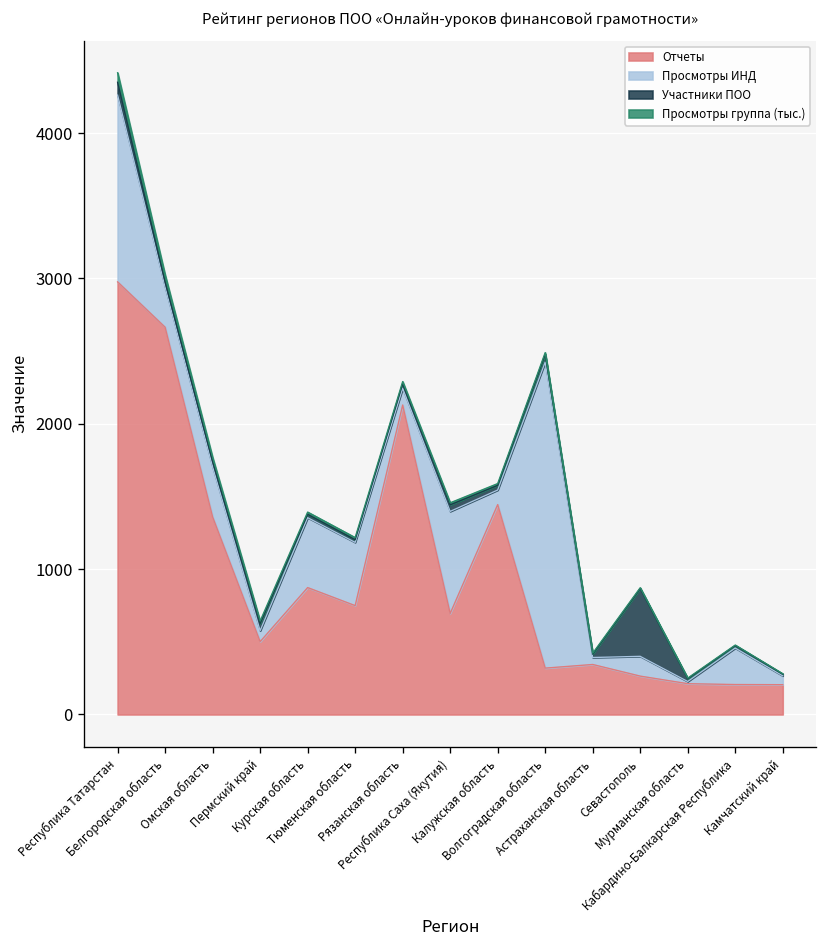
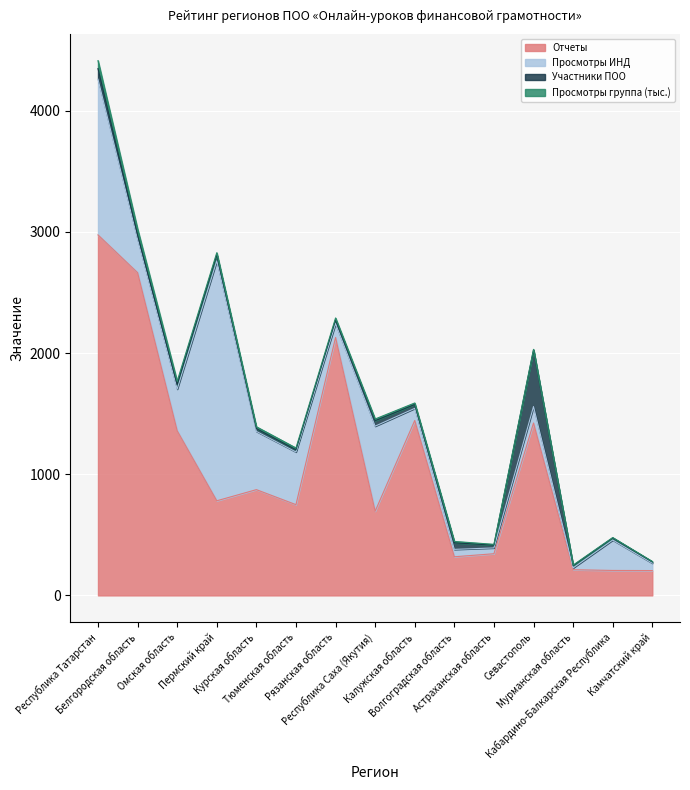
  {
    "Отчеты": {
      "Республика Татарстан": 2980,
      "Белгородская область": 2660,
      "Омская область": 1360,
-     "Пермский край": 500,
+     "Пермский край": 780,
      "Курская область": 870,
      "Тюменская область": 750,
      "Рязанская область": 2130,
      "Республика Саха (Якутия)": 700,
      "Калужская область": 1440,
      "Волгоградская область": 320,
      "Астраханская область": 340,
-     "Севастополь": 260,
+     "Севастополь": 1420,
      "Кабардино-Балкарская Республика": 210,
      "Камчатский край": 210
    },
    "Просмотры ИНД": {
      "Республика Татарстан": 1290,
      "Белгородская область": 280,
      "Омская область": 340,
-     "Пермский край": 80,
+     "Пермский край": 1980,
      "Курская область": 480,
      "Рязанская область": 120,
      "Республика Саха (Якутия)": 700,
      "Калужская область": 100,
-     "Волгоградская область": 2110,
+     "Волгоградская область": 60,
      "Астраханская область": 50,
      "Севастополь": 140
    },
    "Участники ПОО": {
      "Республика Татарстан": 90,
      "Белгородская область": 30,
      "Омская область": 40
    },
    "Просмотры группа (тыс.)": {
      "Республика Татарстан": 70,
      "Белгородская область": 50,
      "Омская область": 30
    }
  }
